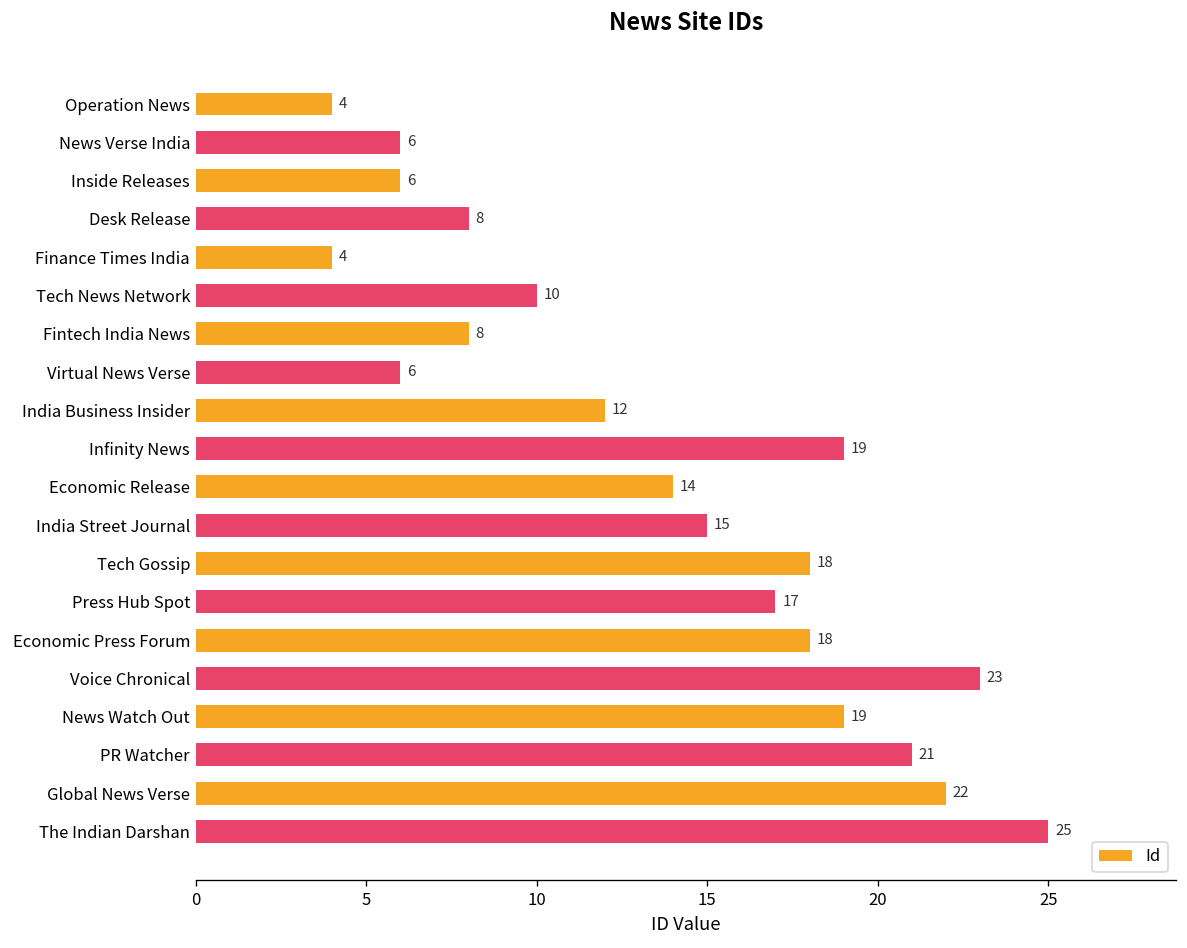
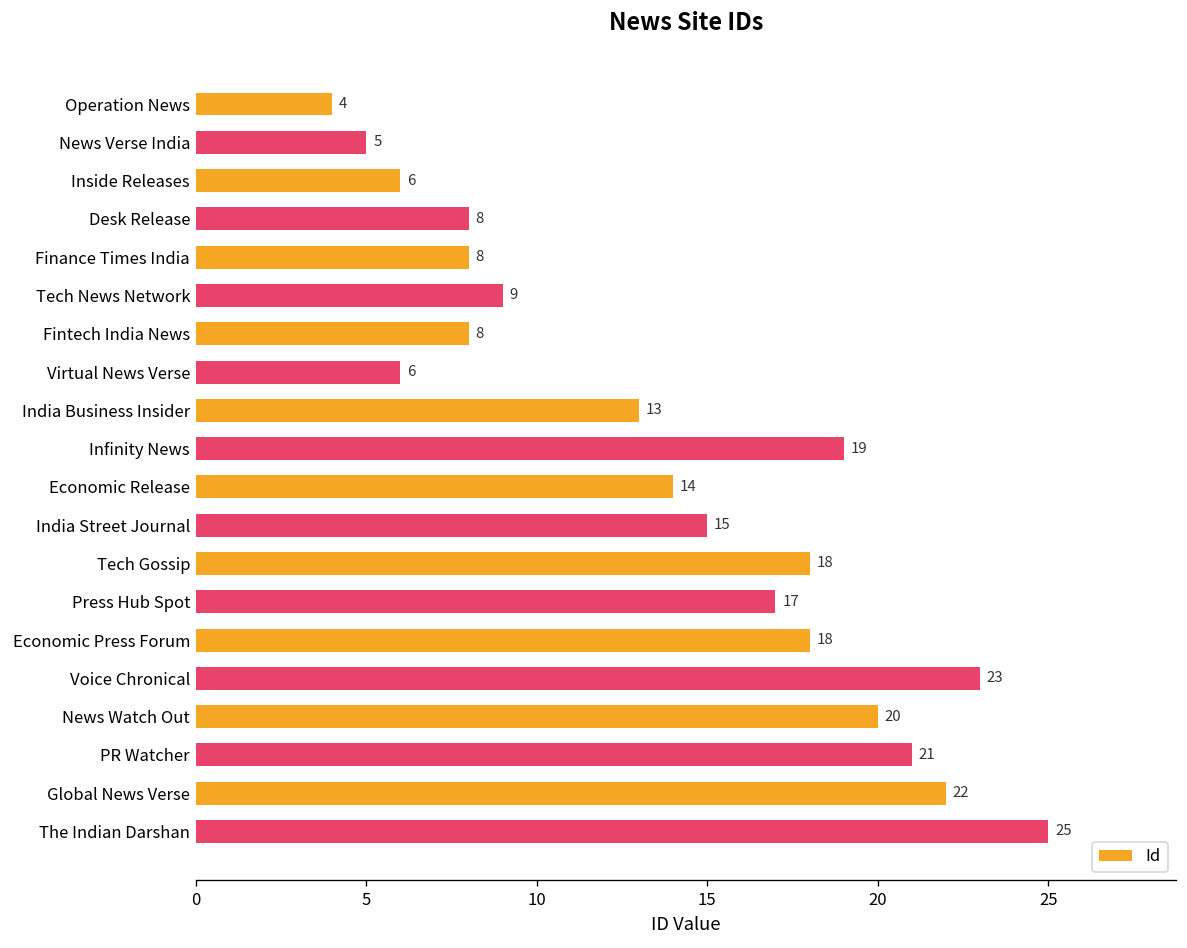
  {
    "Operation News": 4,
-   "News Verse India": 6,
+   "News Verse India": 5,
    "Inside Releases": 6,
    "Desk Release": 8,
-   "Finance Times India": 4,
-   "Tech News Network": 10,
+   "Finance Times India": 8,
+   "Tech News Network": 9,
    "Fintech India News": 8,
    "Virtual News Verse": 6,
-   "India Business Insider": 12,
+   "India Business Insider": 13,
    "Infinity News": 19,
    "Economic Release": 14,
    "India Street Journal": 15,
    "Tech Gossip": 18,
    "Press Hub Spot": 17,
    "Economic Press Forum": 18,
    "Voice Chronical": 23,
-   "News Watch Out": 19,
+   "News Watch Out": 20,
    "PR Watcher": 21,
    "Global News Verse": 22,
    "The Indian Darshan": 25
  }
